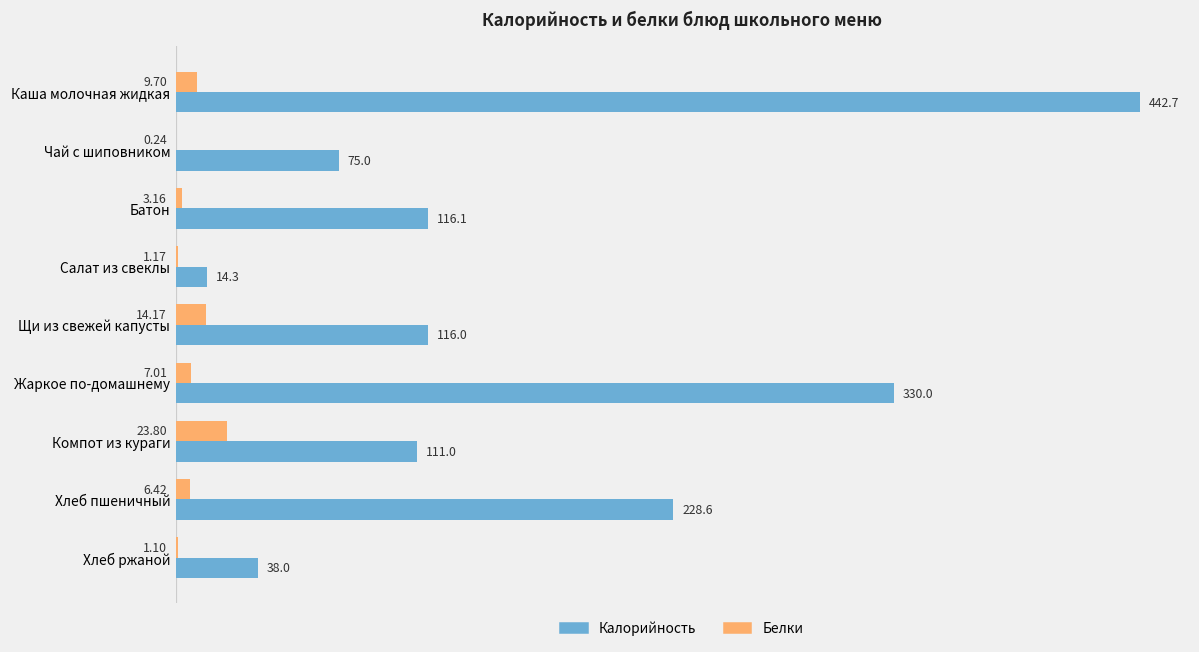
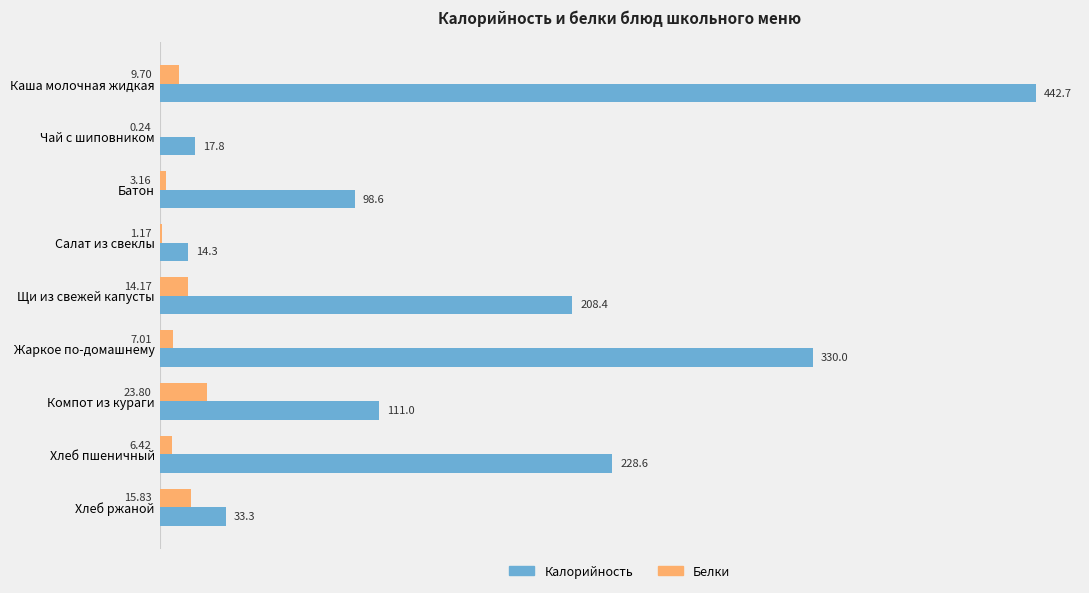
  {
    "Калорийность": {
      "Каша молочная жидкая": 442.7,
-     "Чай с шиповником": 75.0,
-     "Батон": 116.1,
+     "Чай с шиповником": 17.8,
+     "Батон": 98.6,
      "Салат из свеклы": 14.3,
-     "Щи из свежей капусты": 116.0,
+     "Щи из свежей капусты": 208.4,
      "Жаркое по-домашнему": 330.0,
      "Компот из кураги": 111.0,
      "Хлеб пшеничный": 228.6,
-     "Хлеб ржаной": 38.0
+     "Хлеб ржаной": 33.3
    },
    "Белки": {
      "Чай с шиповником": 0.24,
      "Батон": 3.16,
      "Салат из свеклы": 1.17,
      "Жаркое по-домашнему": 7.01,
      "Хлеб пшеничный": 6.42,
-     "Хлеб ржаной": 1.10
+     "Хлеб ржаной": 15.83
    }
  }
